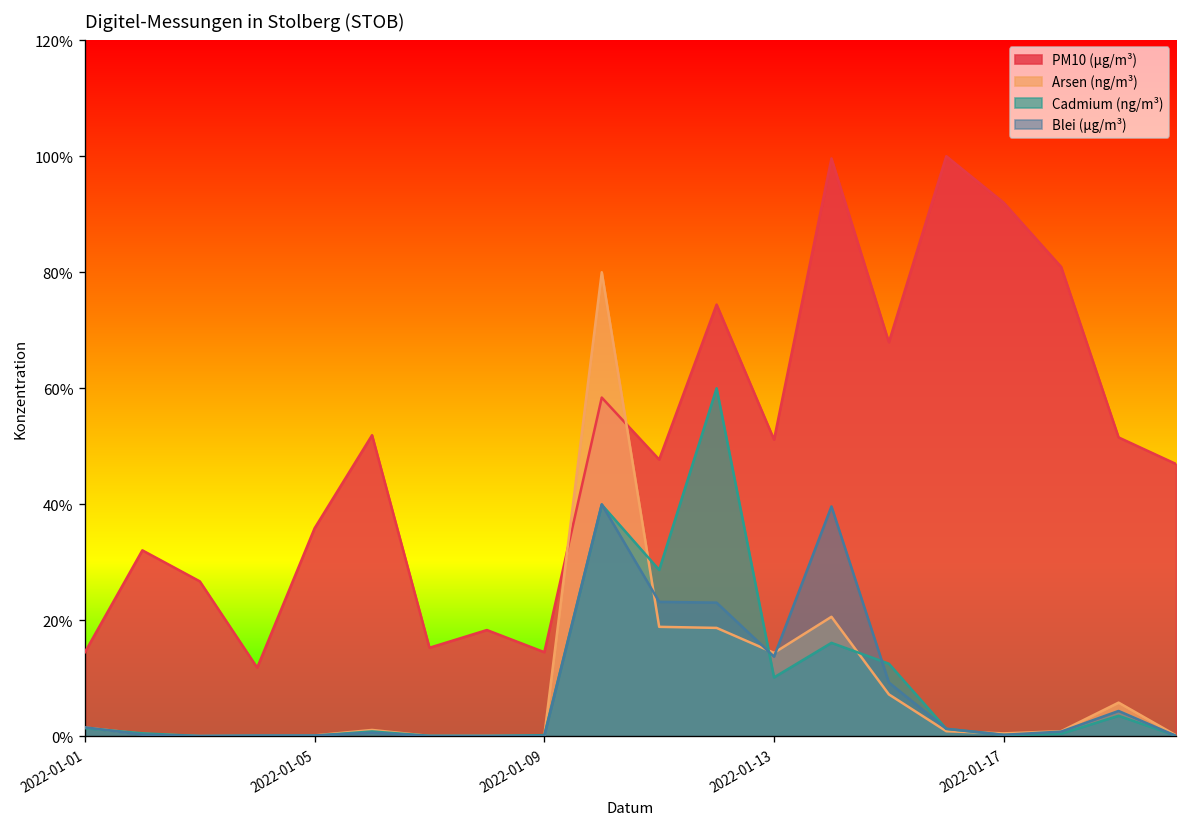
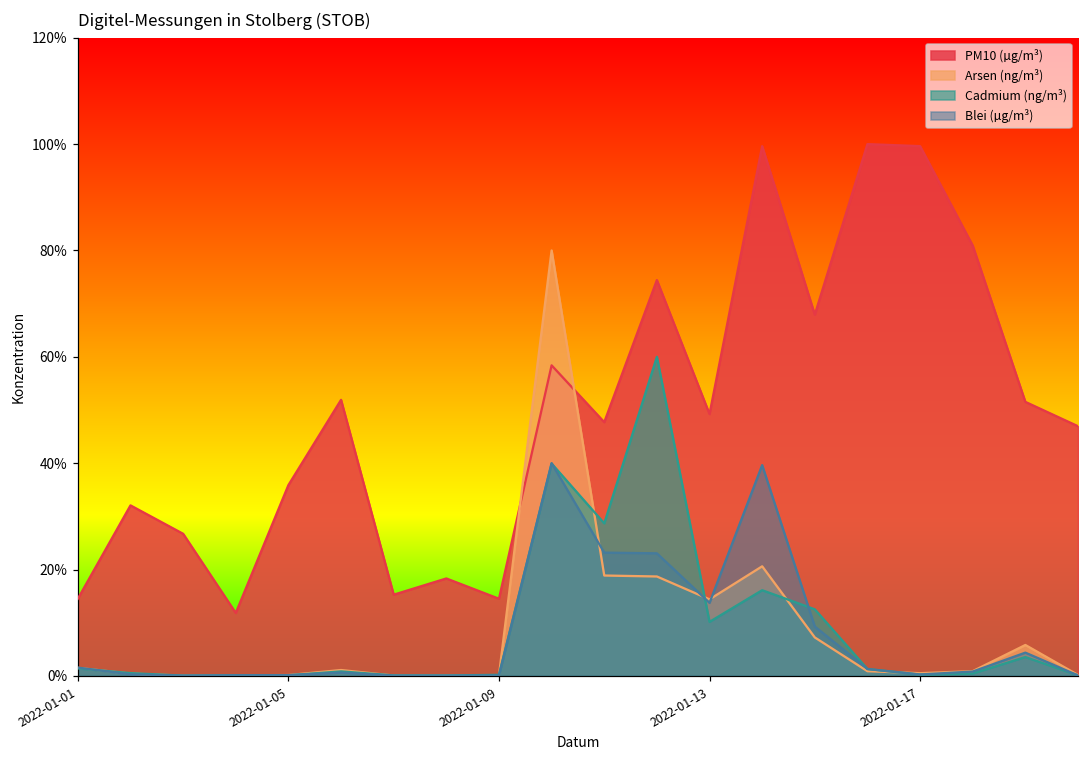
  {
    "PM10 (µg/m³)": {
      "2022-01-01": "15%",
      "2022-01-05": "36%",
      "2022-01-09": "15%",
-     "2022-01-13": "51%",
-     "2022-01-17": "92%"
+     "2022-01-13": "49%",
+     "2022-01-17": "100%"
    },
    "Arsen (ng/m³)": {
      "2022-01-13": "14%"
    }
  }
